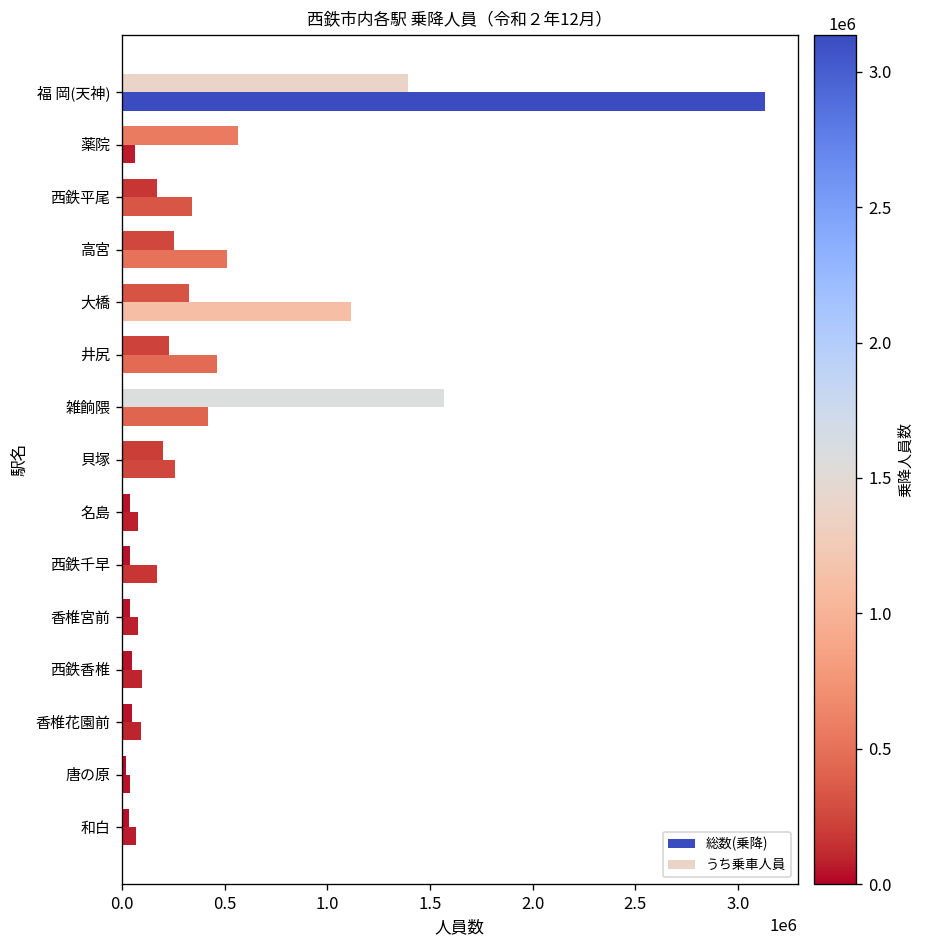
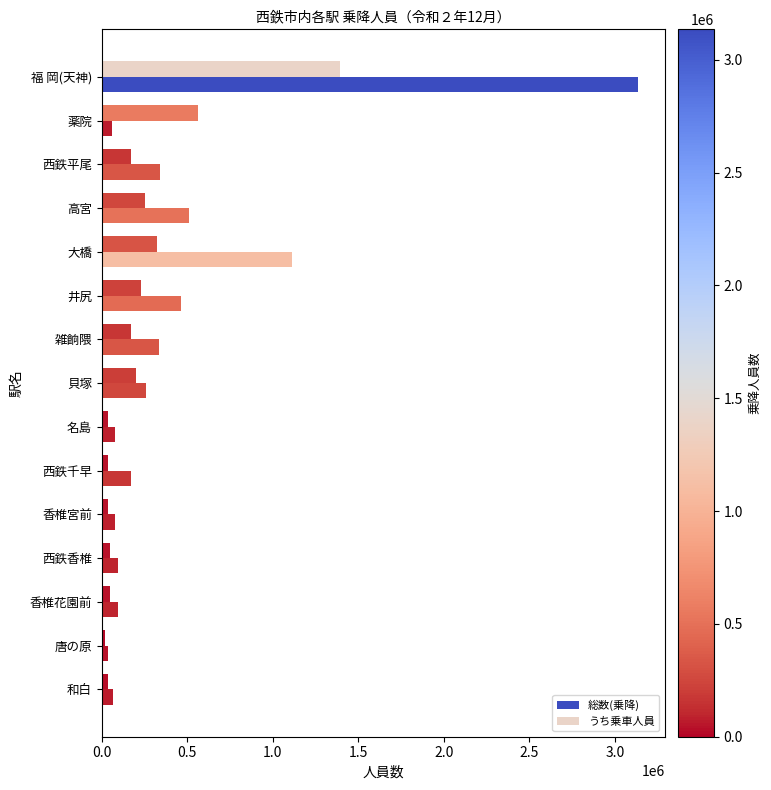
  {
    "総数(乗降)": {
      "福 岡(天神)": 3130000,
      "薬院": 60000,
      "西鉄平尾": 340000,
      "高宮": 510000,
      "大橋": 1110000,
      "井尻": 460000,
-     "雑餉隈": 420000,
+     "雑餉隈": 340000,
      "貝塚": 260000,
      "名島": 80000,
      "西鉄千早": 170000,
      "香椎宮前": 80000,
      "西鉄香椎": 90000,
      "香椎花園前": 90000,
      "唐の原": 40000,
      "和白": 70000
    },
    "うち乗車人員": {
      "福 岡(天神)": 1390000,
      "薬院": 560000,
      "西鉄平尾": 170000,
      "高宮": 250000,
      "大橋": 320000,
      "井尻": 230000,
-     "雑餉隈": 1570000,
+     "雑餉隈": 170000,
      "貝塚": 200000,
      "名島": 40000,
      "西鉄千早": 40000,
      "香椎宮前": 40000,
      "西鉄香椎": 50000,
      "香椎花園前": 50000,
      "唐の原": 20000,
      "和白": 30000
    }
  }
